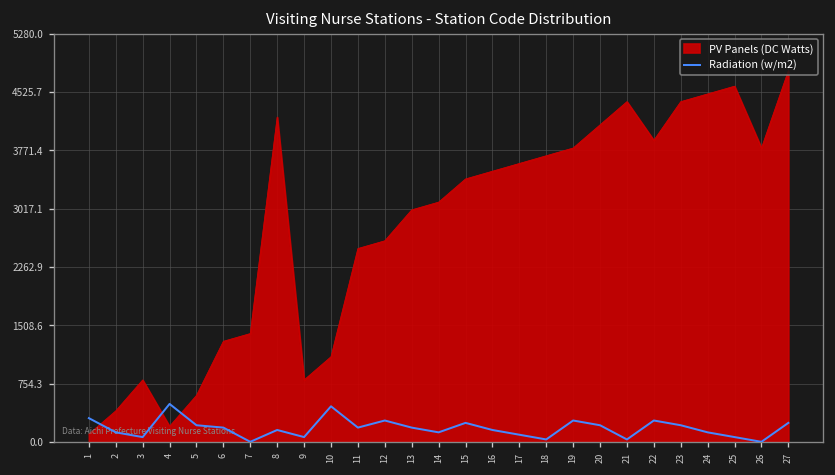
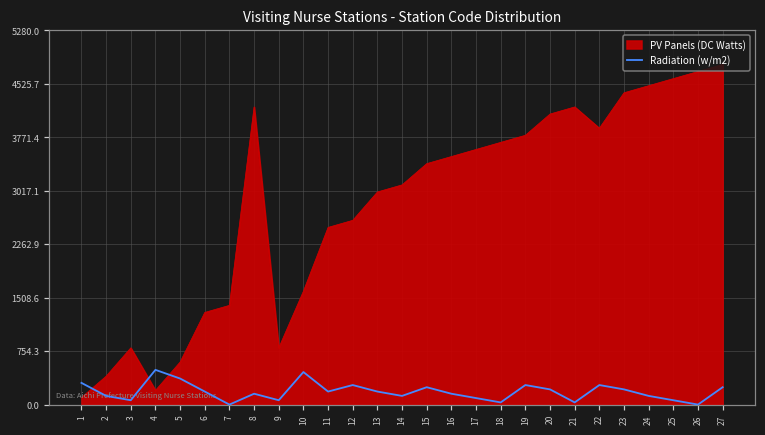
  {
    "PV Panels (DC Watts)": {
      "1": 100,
      "2": 400,
      "3": 800,
      "4": 200,
      "5": 600,
      "6": 1300,
      "7": 1400,
      "8": 4200,
      "9": 800,
-     "10": 1100,
+     "10": 1600,
      "11": 2500,
      "12": 2600,
      "13": 3000,
      "14": 3100,
      "15": 3400,
      "16": 3500,
      "17": 3600,
      "18": 3700,
      "19": 3800,
      "20": 4100,
-     "21": 4400,
+     "21": 4200,
      "22": 3900,
      "23": 4400,
      "24": 4500,
      "25": 4600,
-     "26": 3800
+     "26": 4700
    },
    "Radiation (w/m2)": {
      "1": 300,
      "2": 100,
      "3": 100,
      "4": 500,
-     "5": 200,
+     "5": 400,
      "6": 200,
      "7": 0,
      "8": 200,
      "9": 100,
      "10": 500,
      "11": 200,
      "12": 300,
      "13": 200,
      "14": 100,
      "15": 200,
      "16": 200,
      "17": 100,
      "18": 0,
      "19": 300,
      "20": 200,
      "21": 0,
      "22": 300,
      "23": 200,
      "24": 100,
      "25": 100,
      "26": 0,
      "27": 200
    }
  }
